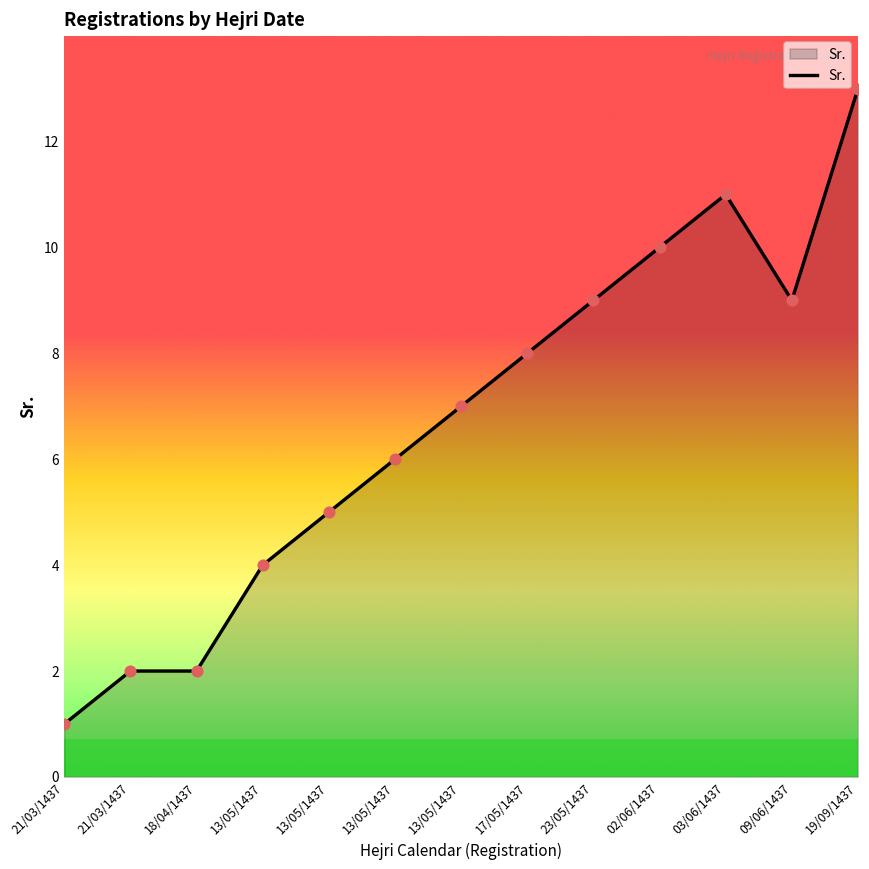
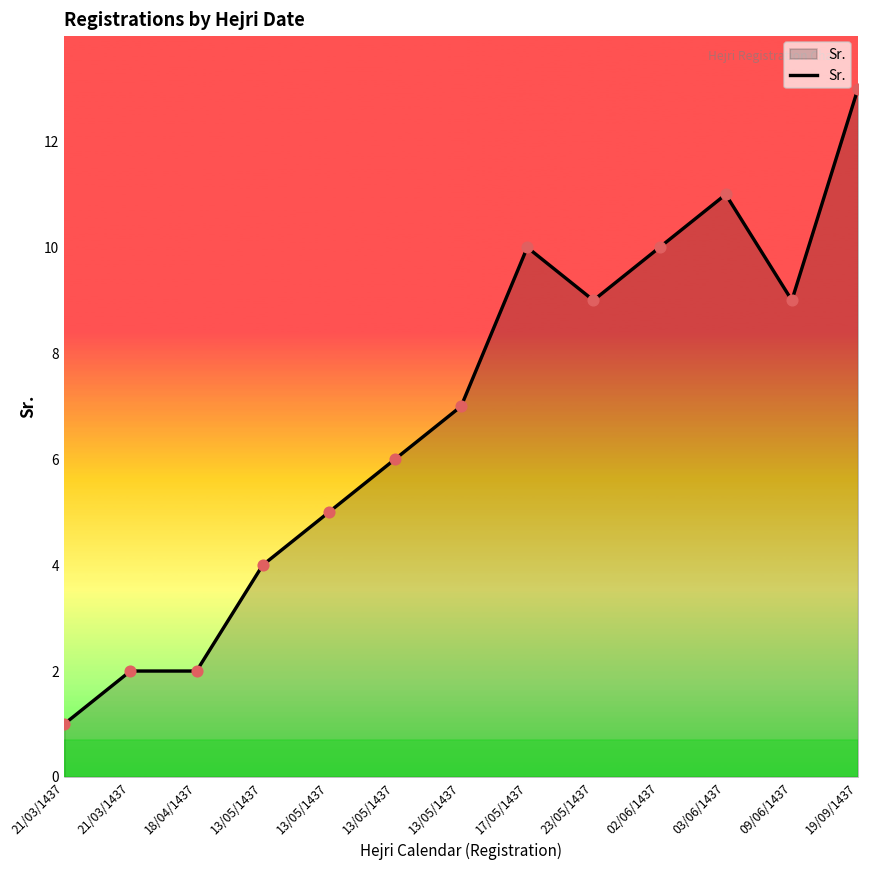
  {
    "18/04/1437": 2,
-   "17/05/1437": 8,
+   "17/05/1437": 10,
    "23/05/1437": 9,
    "02/06/1437": 10,
    "03/06/1437": 11,
    "09/06/1437": 9,
    "19/09/1437": 13
  }
